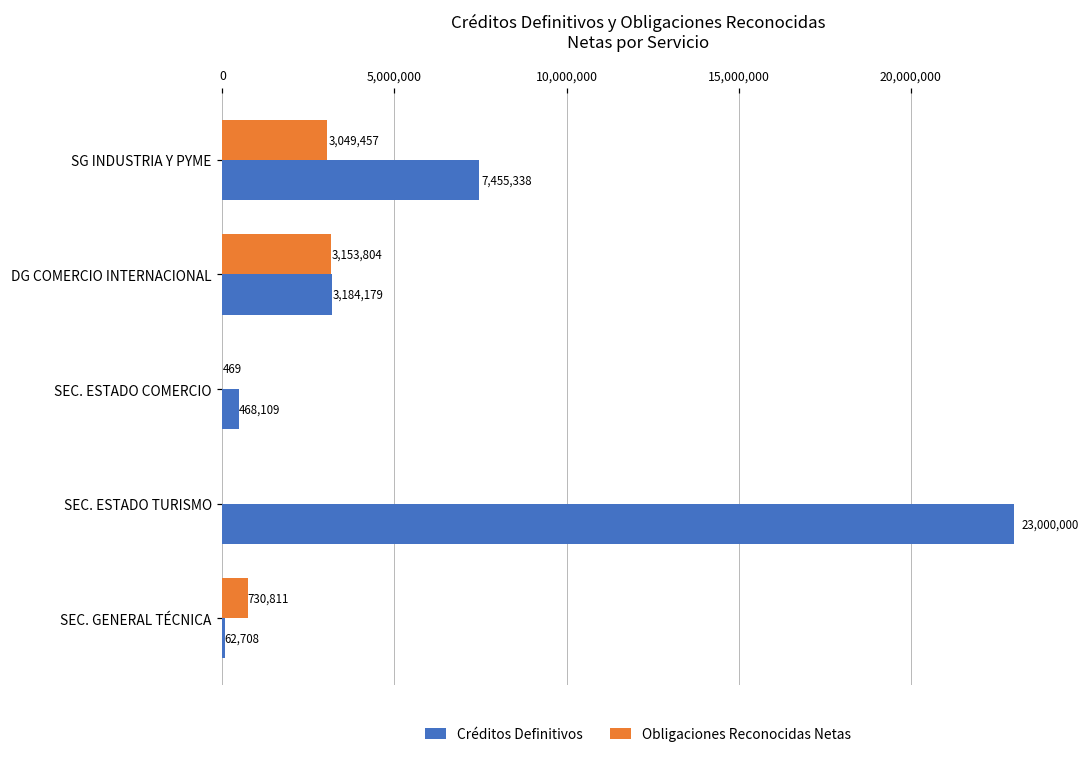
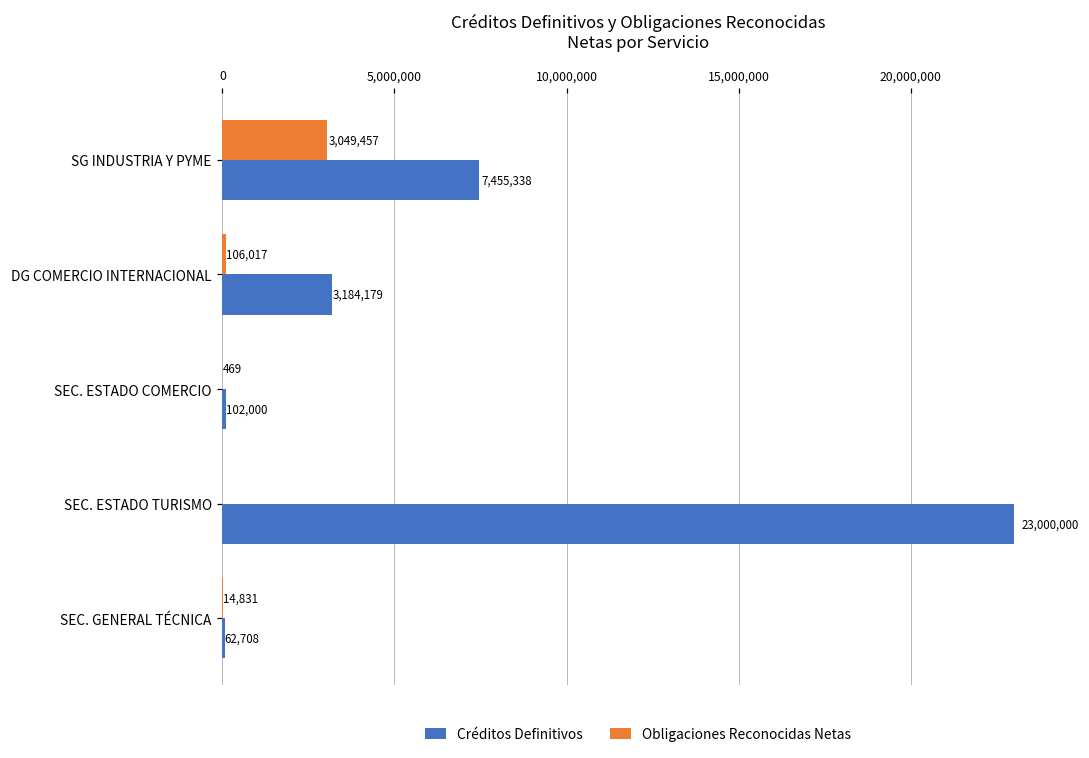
  {
    "Créditos Definitivos": {
      "SG INDUSTRIA Y PYME": "7,455,338",
      "DG COMERCIO INTERNACIONAL": "3,184,179",
-     "SEC. ESTADO COMERCIO": "468,109",
+     "SEC. ESTADO COMERCIO": "102,000",
      "SEC. ESTADO TURISMO": "23,000,000",
      "SEC. GENERAL TÉCNICA": "62,708"
    },
    "Obligaciones Reconocidas Netas": {
      "SG INDUSTRIA Y PYME": "3,049,457",
-     "DG COMERCIO INTERNACIONAL": "3,153,804",
+     "DG COMERCIO INTERNACIONAL": "106,017",
      "SEC. ESTADO COMERCIO": "469",
-     "SEC. GENERAL TÉCNICA": "730,811"
+     "SEC. GENERAL TÉCNICA": "14,831"
    }
  }
